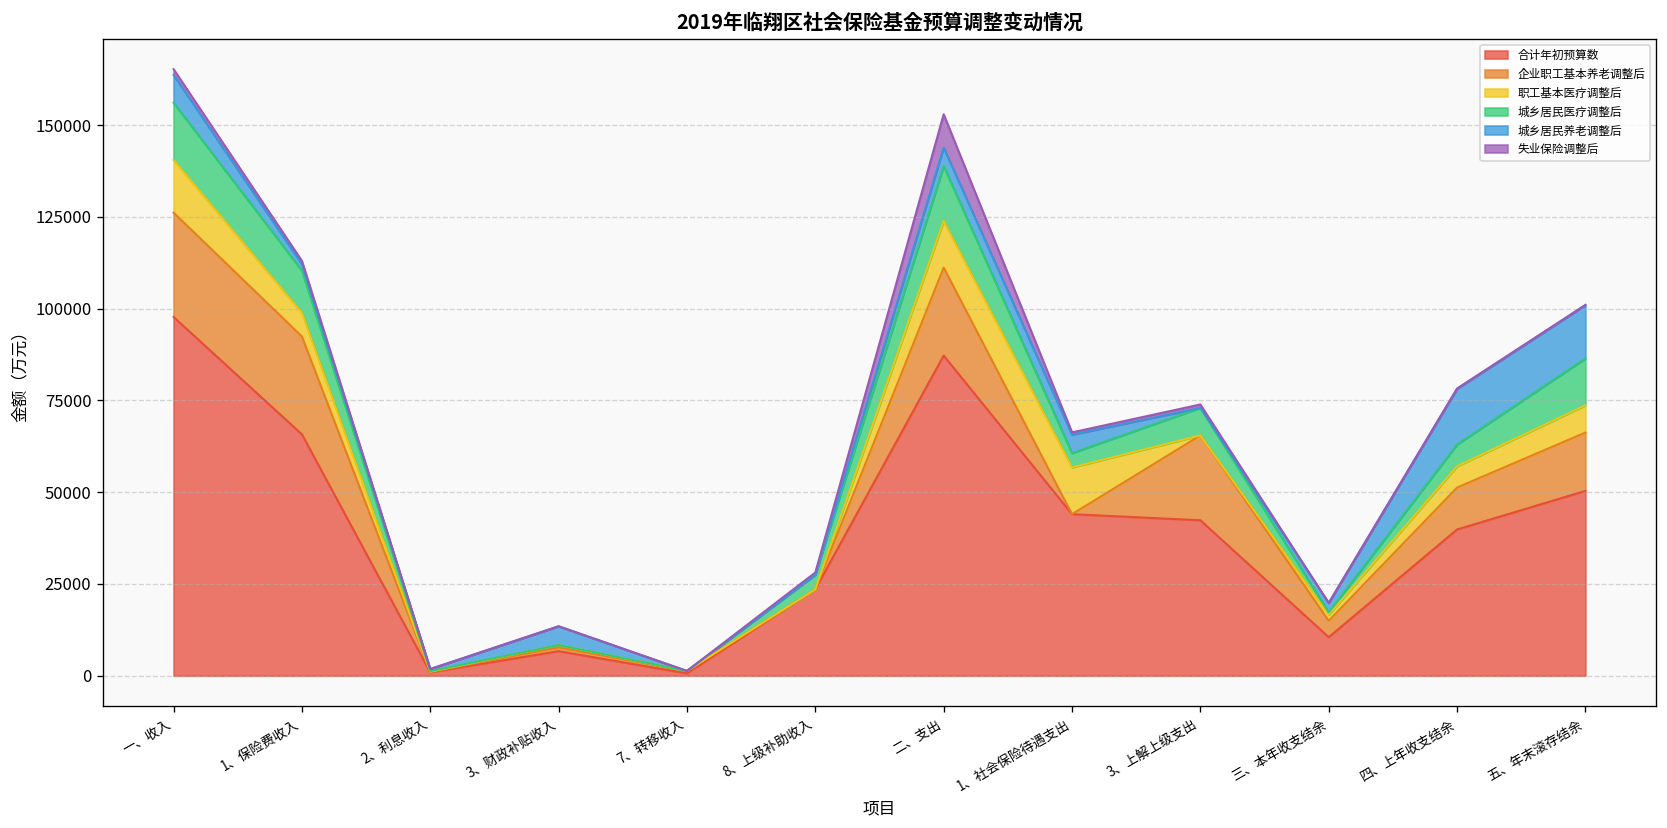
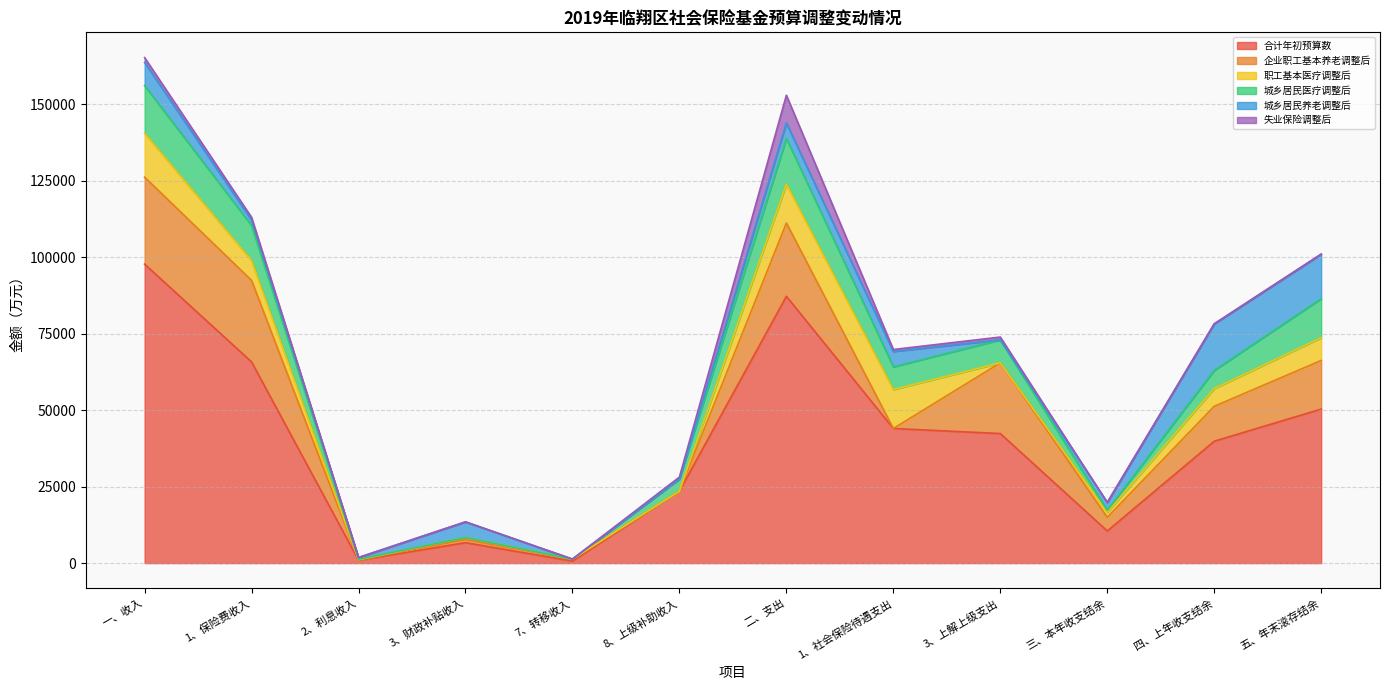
  {
    "职工基本医疗调整后": {
      "一、收入": 14000,
      "1、保险费收入": 6000,
      "二、支出": 13000,
      "1、社会保险待遇支出": 13000,
      "四、上年收支结余": 6000,
      "五、年末滚存结余": 7000
    },
    "城乡居民医疗调整后": {
      "一、收入": 16000,
      "1、保险费收入": 11000,
      "二、支出": 15000,
-     "1、社会保险待遇支出": 4000,
+     "1、社会保险待遇支出": 7000,
      "四、上年收支结余": 6000,
      "五、年末滚存结余": 13000
    },
    "城乡居民养老调整后": {
      "一、收入": 8000,
      "1、保险费收入": 2000,
      "二、支出": 5000
    },
    "失业保险调整后": {
      "一、收入": 2000,
      "1、保险费收入": 1000,
      "二、支出": 9000,
      "3、上解上级支出": 1000
    }
  }
